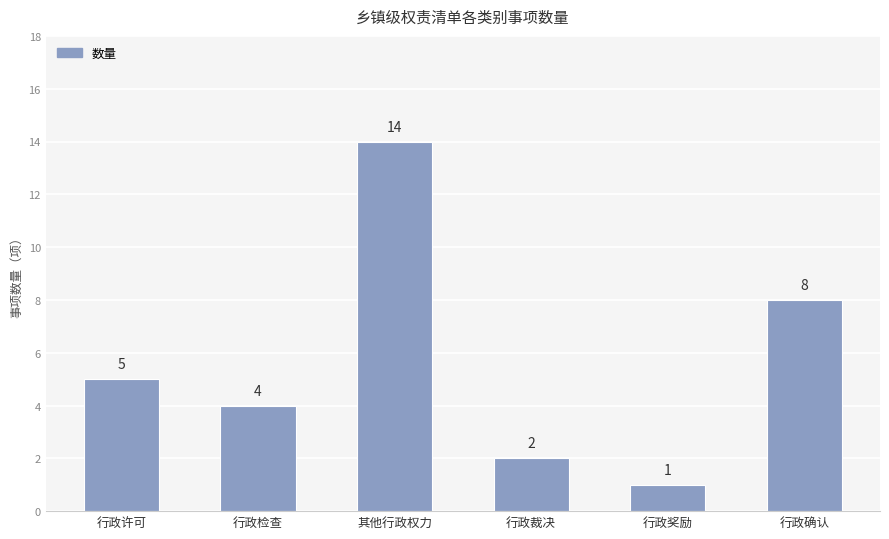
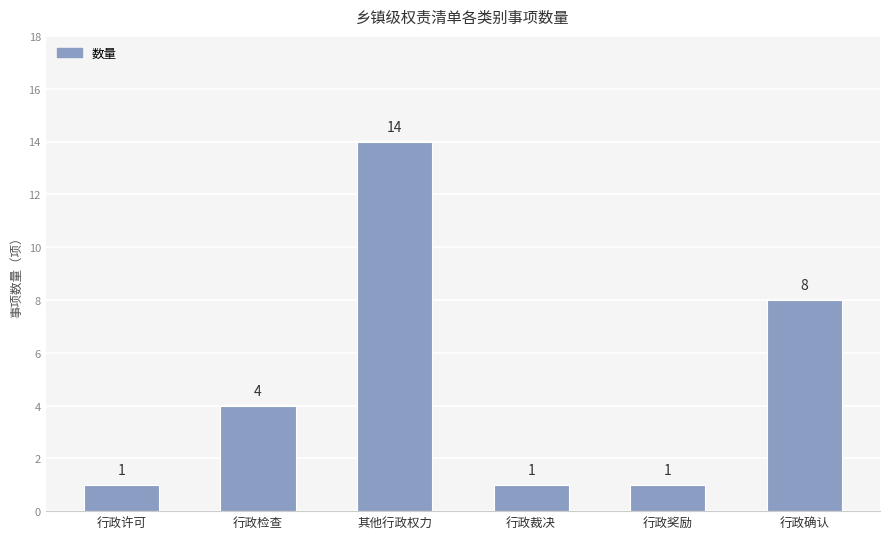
  {
-   "行政许可": 5,
+   "行政许可": 1,
    "行政检查": 4,
    "其他行政权力": 14,
-   "行政裁决": 2,
+   "行政裁决": 1,
    "行政奖励": 1,
    "行政确认": 8
  }
